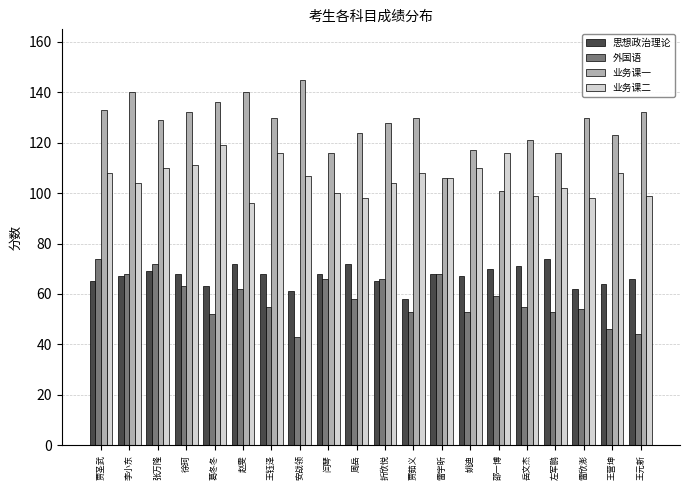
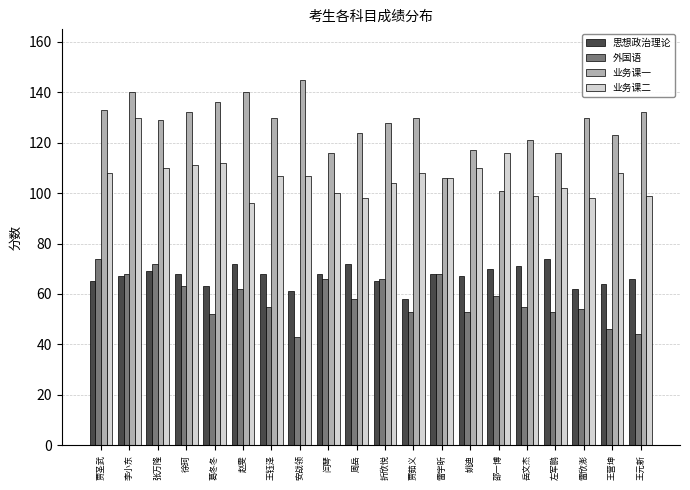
  {
    "思想政治理论": {
      "贾圣武": 65,
      "李小东": 67,
      "张万隆": 69,
      "徐珂": 68,
      "葛冬冬": 63,
      "赵雯": 72,
      "王钰泽": 68,
      "安战领": 61,
      "闫琴": 68,
      "周岳": 72,
      "折欣悦": 65,
      "贾茹义": 58,
      "雷宇昕": 68,
      "姚迪": 67,
      "邵一博": 70,
      "岳文杰": 71,
      "左军鹏": 74,
      "雷欣澎": 62,
      "王营坤": 64,
      "王元新": 66
    },
    "外国语": {
      "贾圣武": 74,
      "李小东": 68,
      "张万隆": 72,
      "徐珂": 63,
      "葛冬冬": 52,
      "赵雯": 62,
      "王钰泽": 55,
      "安战领": 43,
      "闫琴": 66,
      "周岳": 58,
      "折欣悦": 66,
      "贾茹义": 53,
      "雷宇昕": 68,
      "姚迪": 53,
      "邵一博": 59,
      "岳文杰": 55,
      "左军鹏": 53,
      "雷欣澎": 54,
      "王营坤": 46,
      "王元新": 44
    },
    "业务课一": {
      "贾圣武": 133,
      "李小东": 140,
      "张万隆": 129,
      "徐珂": 132,
      "葛冬冬": 136,
      "赵雯": 140,
      "王钰泽": 130,
      "安战领": 145,
      "闫琴": 116,
      "周岳": 124,
      "折欣悦": 128,
      "贾茹义": 130,
      "雷宇昕": 106,
      "姚迪": 117,
      "邵一博": 101,
      "岳文杰": 121,
      "左军鹏": 116,
      "雷欣澎": 130,
      "王营坤": 123,
      "王元新": 132
    },
    "业务课二": {
      "贾圣武": 108,
-     "李小东": 104,
+     "李小东": 130,
      "张万隆": 110,
      "徐珂": 111,
-     "葛冬冬": 119,
+     "葛冬冬": 112,
      "赵雯": 96,
-     "王钰泽": 116,
+     "王钰泽": 107,
      "安战领": 107,
      "闫琴": 100,
      "周岳": 98,
      "折欣悦": 104,
      "贾茹义": 108,
      "雷宇昕": 106,
      "姚迪": 110,
      "邵一博": 116,
      "岳文杰": 99,
      "左军鹏": 102,
      "雷欣澎": 98,
      "王营坤": 108,
      "王元新": 99
    }
  }
